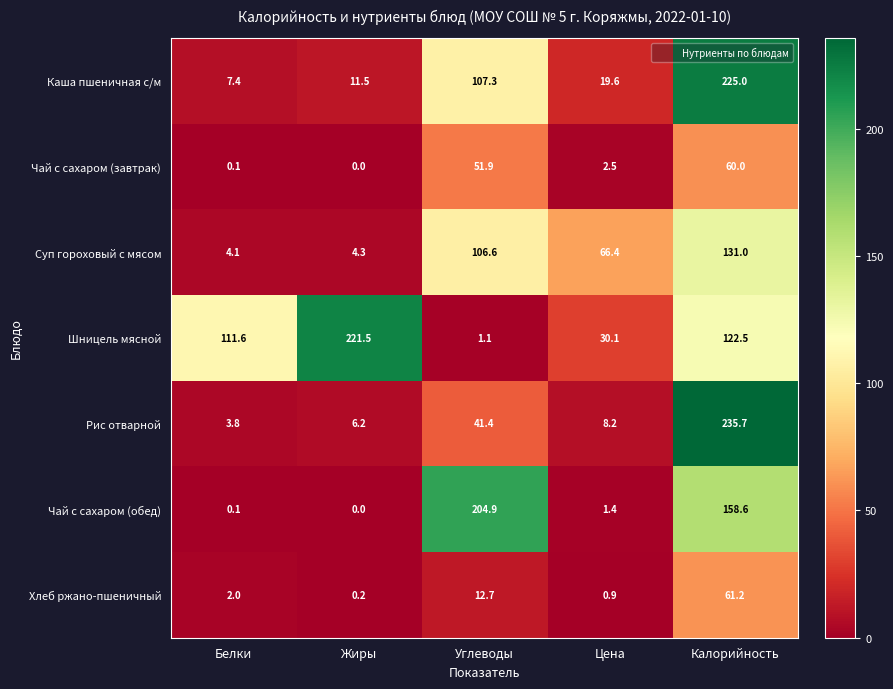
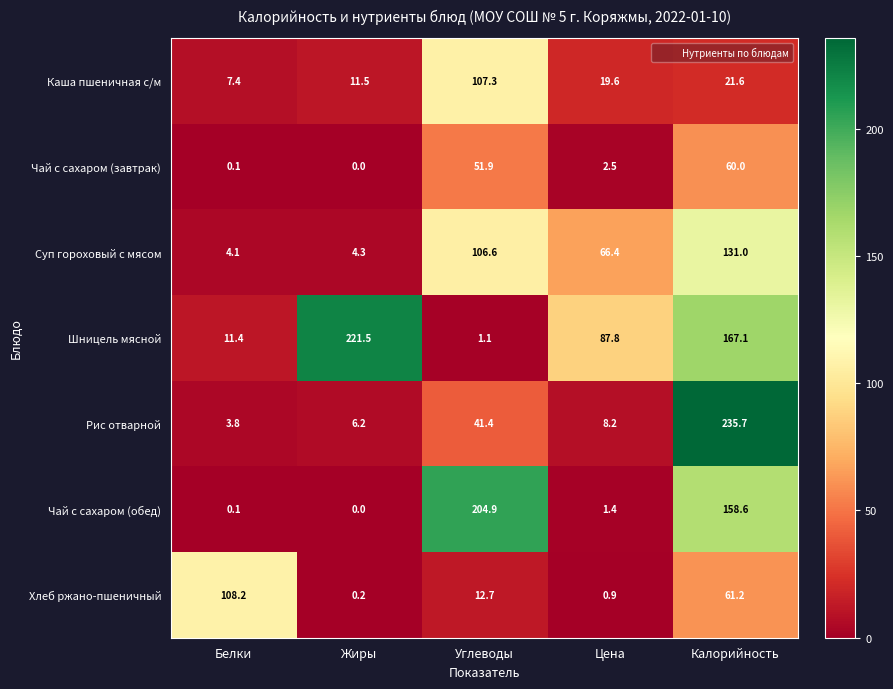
  {
    "Каша пшеничная с/м": {
      "Белки": 7.4,
      "Жиры": 11.5,
      "Углеводы": 107.3,
      "Цена": 19.6,
-     "Калорийность": 225.0
+     "Калорийность": 21.6
    },
    "Чай с сахаром (завтрак)": {
      "Белки": 0.1,
      "Жиры": 0.0,
      "Углеводы": 51.9,
      "Цена": 2.5,
      "Калорийность": 60.0
    },
    "Суп гороховый с мясом": {
      "Белки": 4.1,
      "Жиры": 4.3,
      "Углеводы": 106.6,
      "Цена": 66.4,
      "Калорийность": 131.0
    },
    "Шницель мясной": {
-     "Белки": 111.6,
+     "Белки": 11.4,
      "Жиры": 221.5,
      "Углеводы": 1.1,
-     "Цена": 30.1,
-     "Калорийность": 122.5
+     "Цена": 87.8,
+     "Калорийность": 167.1
    },
    "Рис отварной": {
      "Белки": 3.8,
      "Жиры": 6.2,
      "Углеводы": 41.4,
      "Цена": 8.2,
      "Калорийность": 235.7
    },
    "Чай с сахаром (обед)": {
      "Белки": 0.1,
      "Жиры": 0.0,
      "Углеводы": 204.9,
      "Цена": 1.4,
      "Калорийность": 158.6
    },
    "Хлеб ржано-пшеничный": {
-     "Белки": 2.0,
+     "Белки": 108.2,
      "Жиры": 0.2,
      "Углеводы": 12.7,
      "Цена": 0.9,
      "Калорийность": 61.2
    }
  }
